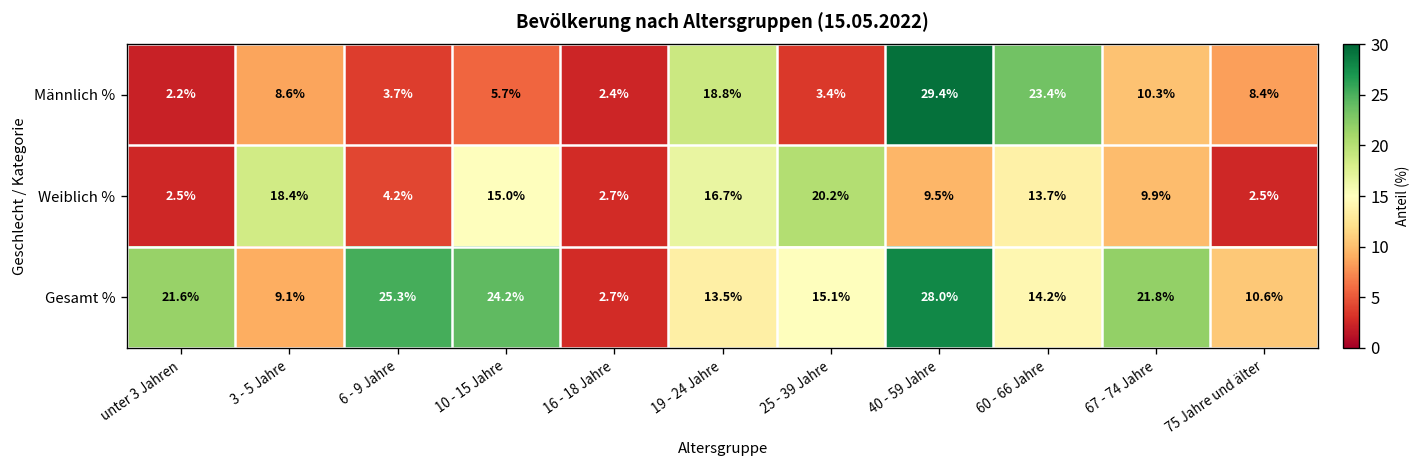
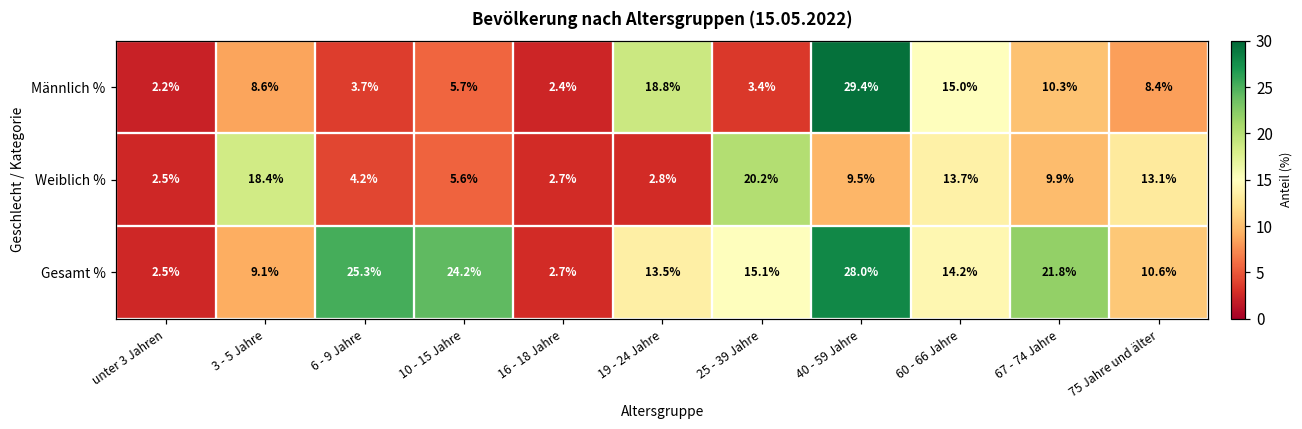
  {
    "Männlich %": {
      "unter 3 Jahren": "2.2%",
      "3 - 5 Jahre": "8.6%",
      "6 - 9 Jahre": "3.7%",
      "10 - 15 Jahre": "5.7%",
      "16 - 18 Jahre": "2.4%",
      "19 - 24 Jahre": "18.8%",
      "25 - 39 Jahre": "3.4%",
      "40 - 59 Jahre": "29.4%",
-     "60 - 66 Jahre": "23.4%",
+     "60 - 66 Jahre": "15.0%",
      "67 - 74 Jahre": "10.3%",
      "75 Jahre und älter": "8.4%"
    },
    "Weiblich %": {
      "unter 3 Jahren": "2.5%",
      "3 - 5 Jahre": "18.4%",
      "6 - 9 Jahre": "4.2%",
-     "10 - 15 Jahre": "15.0%",
+     "10 - 15 Jahre": "5.6%",
      "16 - 18 Jahre": "2.7%",
-     "19 - 24 Jahre": "16.7%",
+     "19 - 24 Jahre": "2.8%",
      "25 - 39 Jahre": "20.2%",
      "40 - 59 Jahre": "9.5%",
      "60 - 66 Jahre": "13.7%",
      "67 - 74 Jahre": "9.9%",
-     "75 Jahre und älter": "2.5%"
+     "75 Jahre und älter": "13.1%"
    },
    "Gesamt %": {
-     "unter 3 Jahren": "21.6%",
+     "unter 3 Jahren": "2.5%",
      "3 - 5 Jahre": "9.1%",
      "6 - 9 Jahre": "25.3%",
      "10 - 15 Jahre": "24.2%",
      "16 - 18 Jahre": "2.7%",
      "19 - 24 Jahre": "13.5%",
      "25 - 39 Jahre": "15.1%",
      "40 - 59 Jahre": "28.0%",
      "60 - 66 Jahre": "14.2%",
      "67 - 74 Jahre": "21.8%",
      "75 Jahre und älter": "10.6%"
    }
  }
